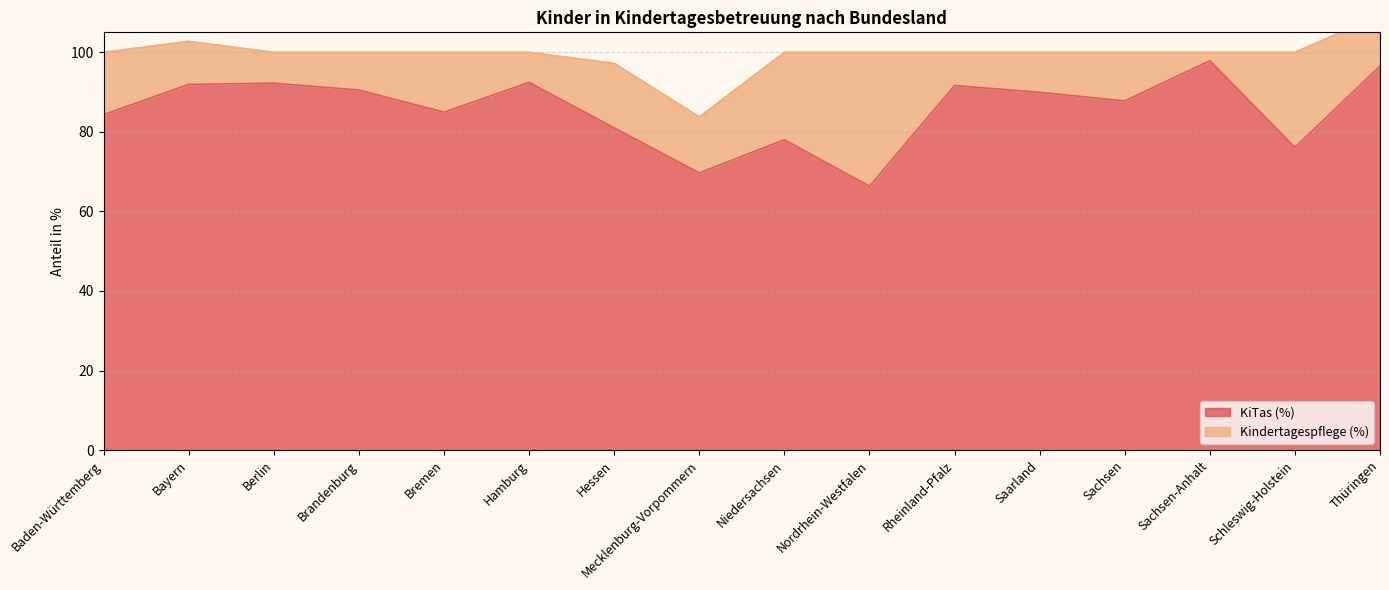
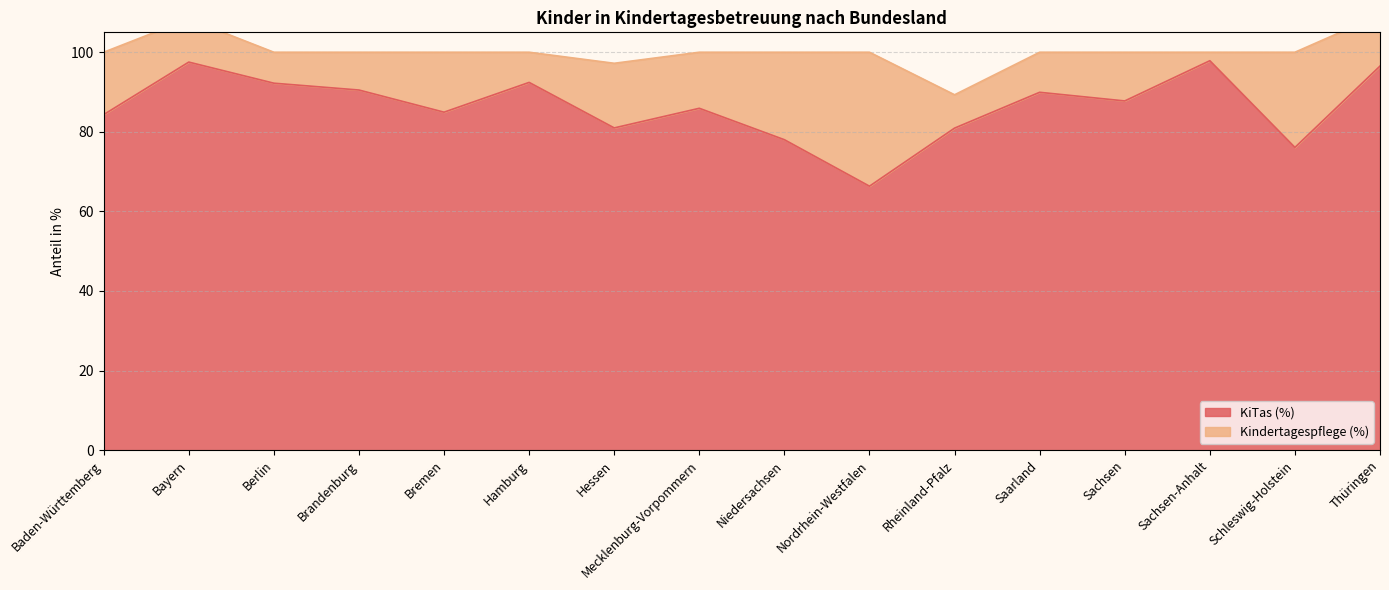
  {
    "KiTas (%)": {
      "Baden-Württemberg": 84,
-     "Bayern": 92,
+     "Bayern": 98,
      "Berlin": 92,
      "Brandenburg": 91,
      "Bremen": 85,
      "Hamburg": 92,
      "Hessen": 81,
-     "Mecklenburg-Vorpommern": 70,
+     "Mecklenburg-Vorpommern": 86,
      "Niedersachsen": 78,
      "Nordrhein-Westfalen": 66,
-     "Rheinland-Pfalz": 92,
+     "Rheinland-Pfalz": 81,
      "Saarland": 90,
      "Sachsen": 88,
      "Sachsen-Anhalt": 98,
      "Schleswig-Holstein": 76,
      "Thüringen": 97
    },
    "Kindertagespflege (%)": {
      "Baden-Württemberg": 16,
      "Berlin": 8,
      "Brandenburg": 9,
      "Bremen": 15,
      "Hamburg": 8,
      "Hessen": 16,
      "Mecklenburg-Vorpommern": 14,
      "Niedersachsen": 22,
      "Nordrhein-Westfalen": 34,
      "Rheinland-Pfalz": 8,
      "Saarland": 10,
      "Sachsen": 12,
      "Sachsen-Anhalt": 2,
      "Schleswig-Holstein": 24
    }
  }
